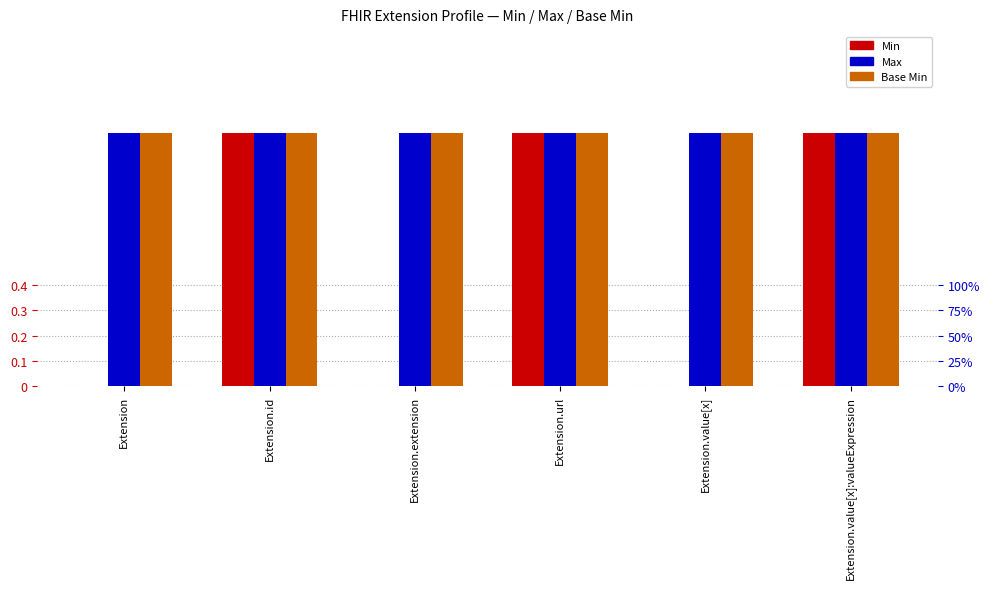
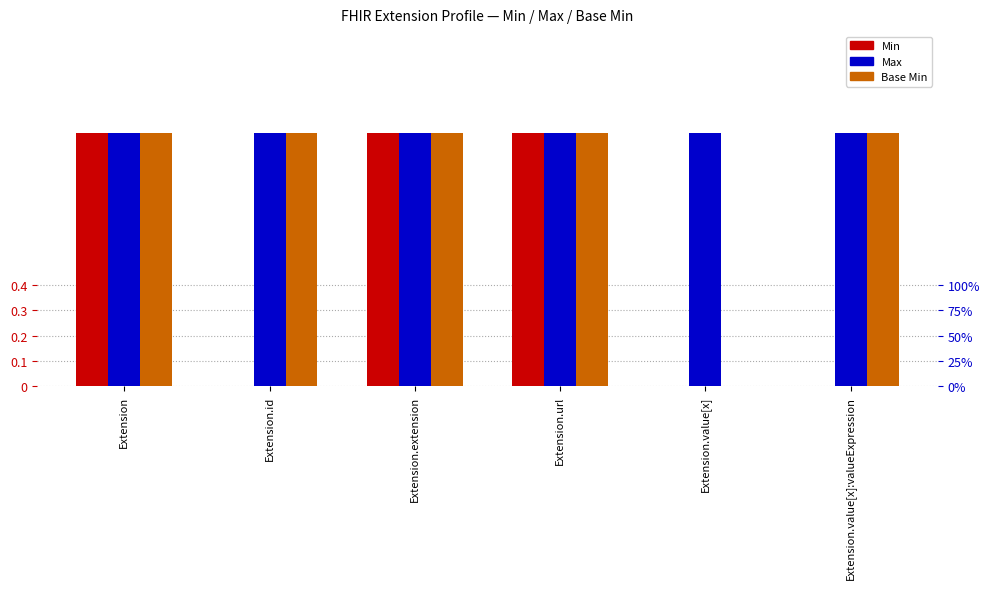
  {
    "Min": {
-     "Extension": 0,
-     "Extension.id": 1,
-     "Extension.extension": 0,
+     "Extension": 1,
+     "Extension.id": 0,
+     "Extension.extension": 1,
      "Extension.url": 1,
      "Extension.value[x]": 0,
-     "Extension.value[x]:valueExpression": 1
+     "Extension.value[x]:valueExpression": 0
    },
    "Max": {
      "Extension": 1,
      "Extension.id": 1,
      "Extension.extension": 1,
      "Extension.url": 1,
      "Extension.value[x]": 1,
      "Extension.value[x]:valueExpression": 1
    },
    "Base Min": {
      "Extension": 1,
      "Extension.id": 1,
      "Extension.extension": 1,
      "Extension.url": 1,
-     "Extension.value[x]": 1,
+     "Extension.value[x]": 0,
      "Extension.value[x]:valueExpression": 1
    }
  }
